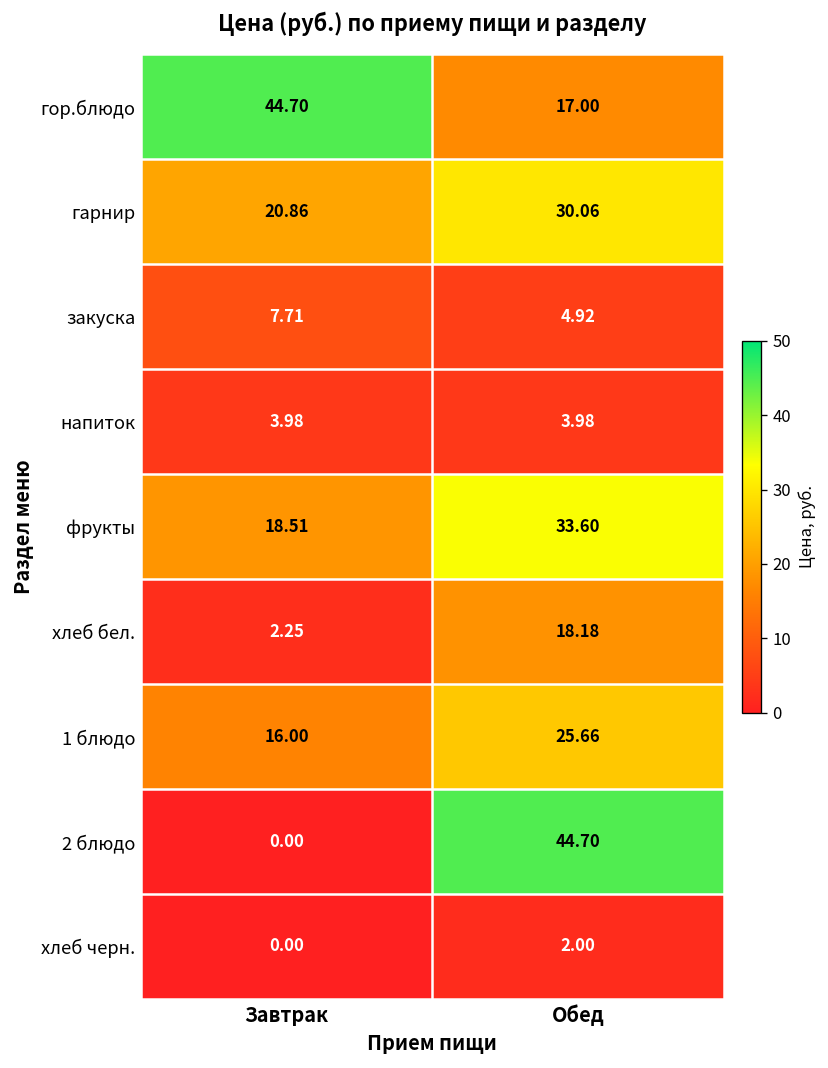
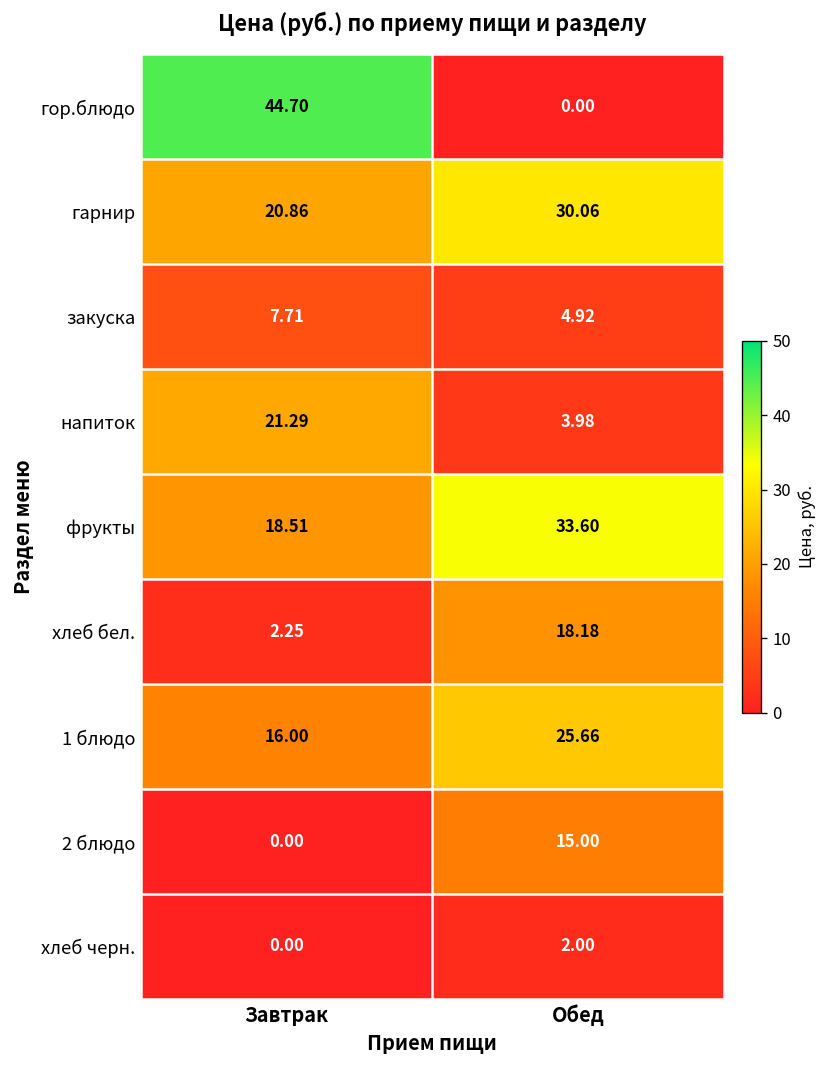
  {
    "гор.блюдо": {
      "Завтрак": 44.70,
-     "Обед": 17.00
+     "Обед": 0.00
    },
    "гарнир": {
      "Завтрак": 20.86,
      "Обед": 30.06
    },
    "закуска": {
      "Завтрак": 7.71,
      "Обед": 4.92
    },
    "напиток": {
-     "Завтрак": 3.98,
+     "Завтрак": 21.29,
      "Обед": 3.98
    },
    "фрукты": {
      "Завтрак": 18.51,
      "Обед": 33.60
    },
    "хлеб бел.": {
      "Завтрак": 2.25,
      "Обед": 18.18
    },
    "1 блюдо": {
      "Завтрак": 16.00,
      "Обед": 25.66
    },
    "2 блюдо": {
      "Завтрак": 0.00,
-     "Обед": 44.70
+     "Обед": 15.00
    },
    "хлеб черн.": {
      "Завтрак": 0.00,
      "Обед": 2.00
    }
  }
